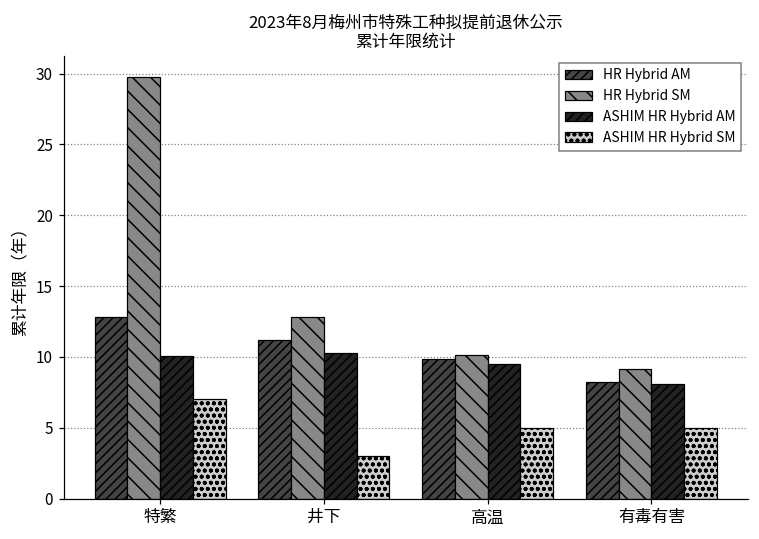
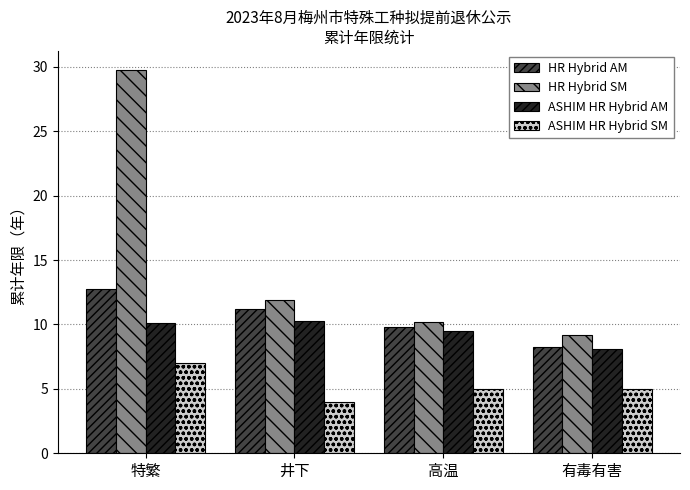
  {
    "HR Hybrid SM": {
      "特繁": 29.8,
-     "井下": 12.8,
+     "井下": 11.9,
      "高温": 10.2,
      "有毒有害": 9.2
    },
    "ASHIM HR Hybrid SM": {
      "特繁": 7,
-     "井下": 3,
+     "井下": 4,
      "高温": 5,
      "有毒有害": 5
    }
  }
